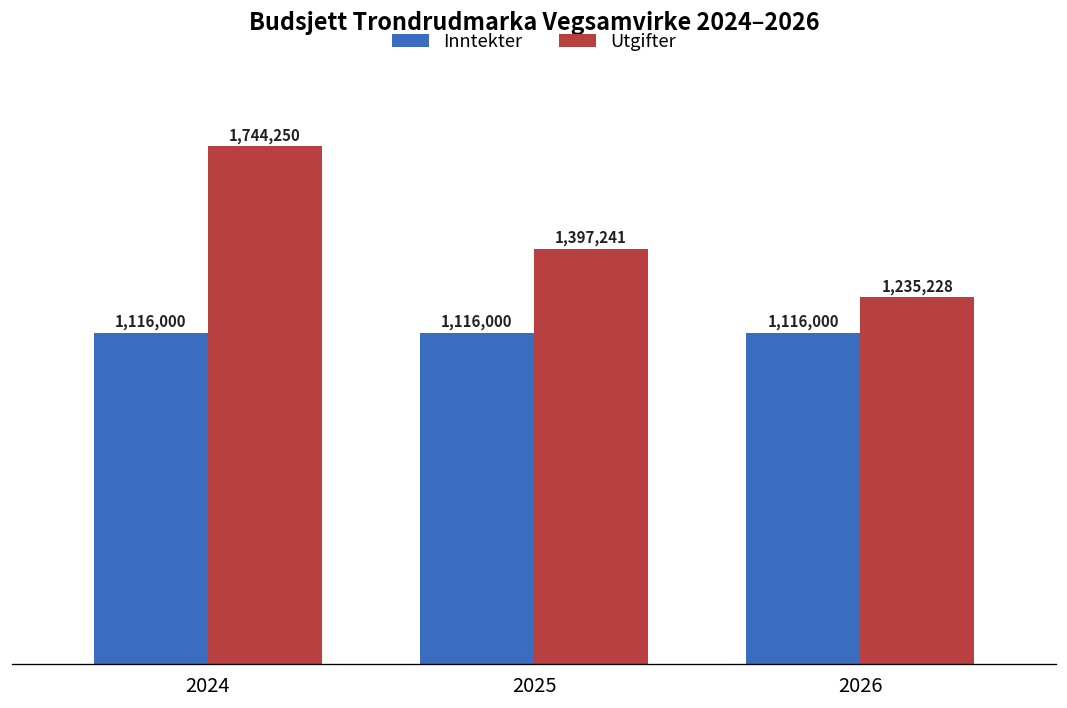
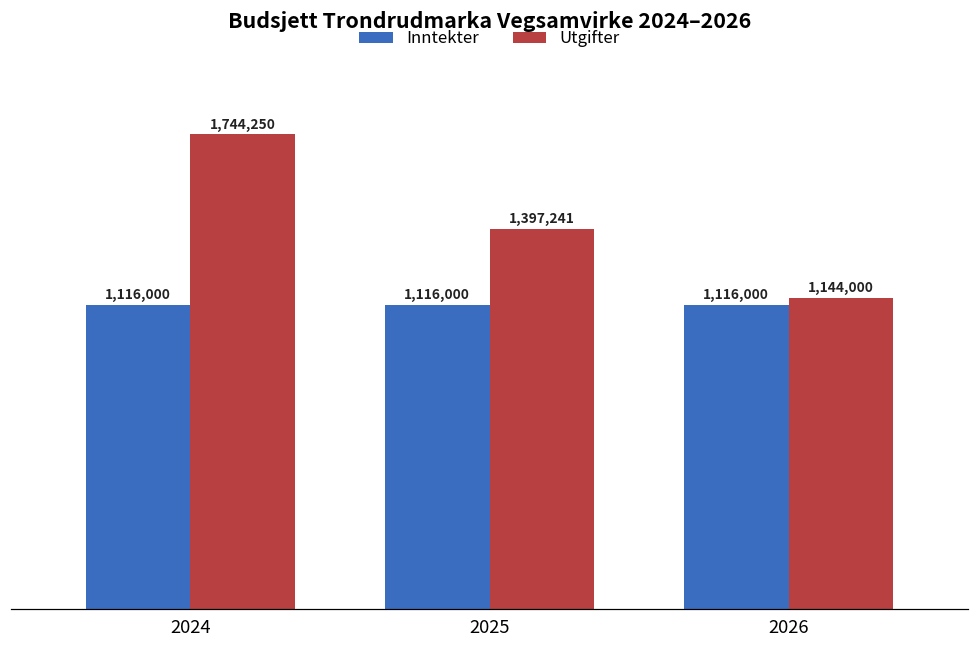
  {
    "Inntekter": {
      "2024": "1,116,000",
      "2025": "1,116,000",
      "2026": "1,116,000"
    },
    "Utgifter": {
      "2024": "1,744,250",
      "2025": "1,397,241",
-     "2026": "1,235,228"
+     "2026": "1,144,000"
    }
  }
